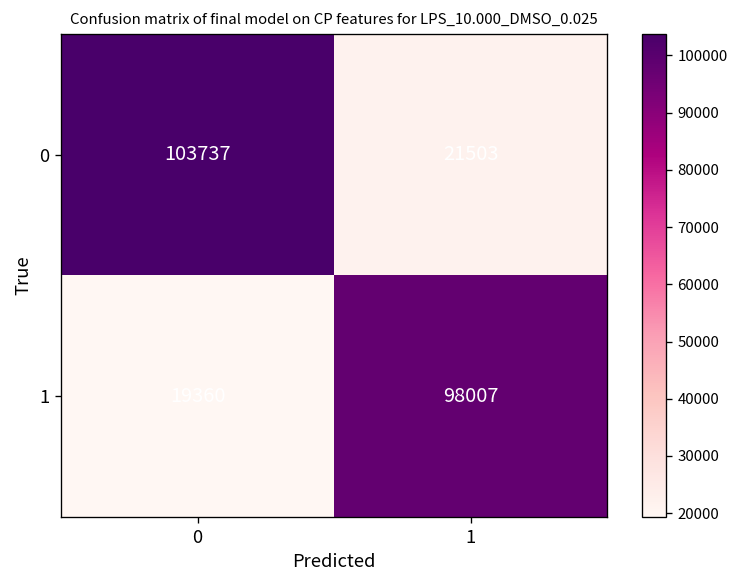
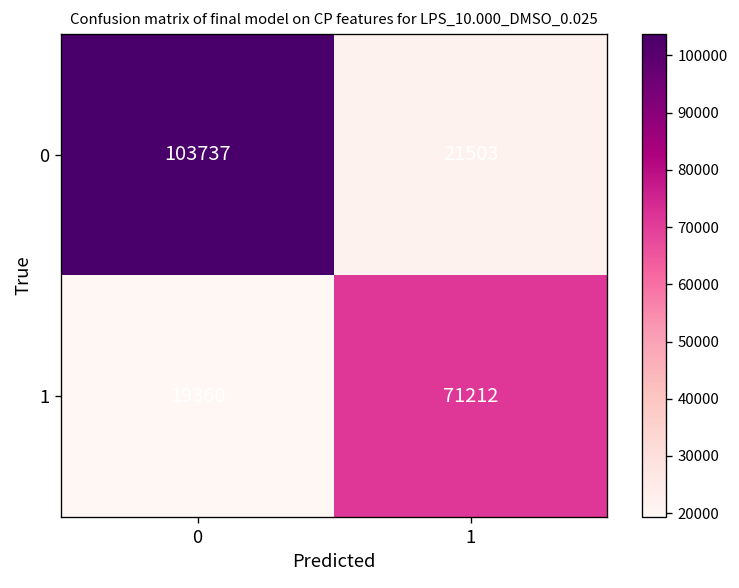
  {
    "0": {
      "0": 103737
    },
    "1": {
-     "1": 98007
+     "1": 71212
    }
  }
